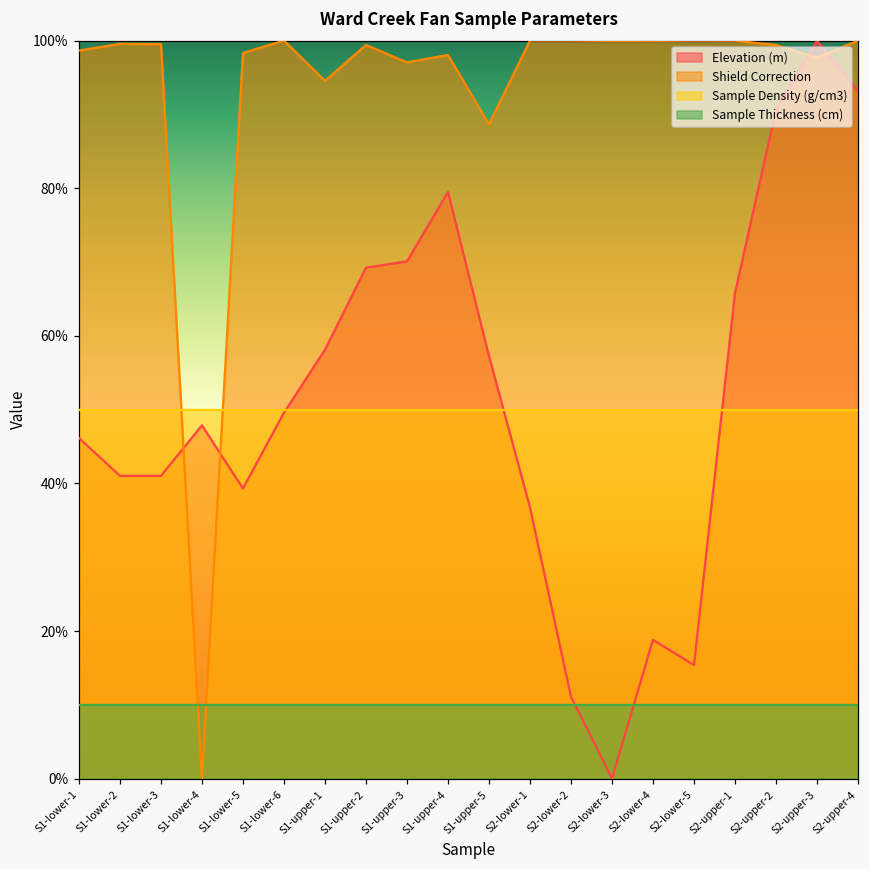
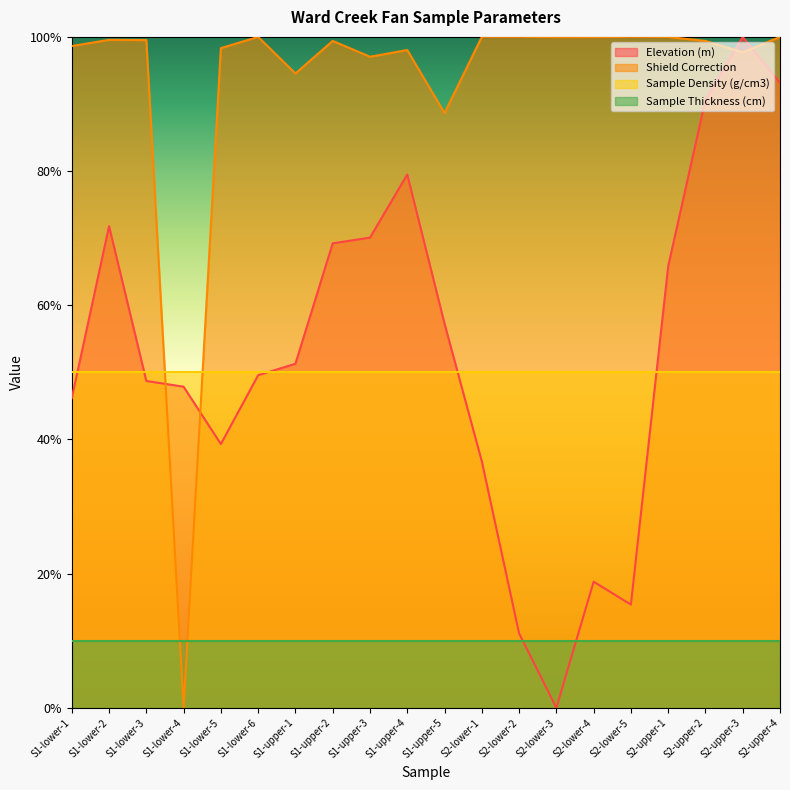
  {
    "Elevation (m)": {
      "S1-lower-1": "46%",
-     "S1-lower-2": "41%",
-     "S1-lower-3": "41%",
+     "S1-lower-2": "72%",
+     "S1-lower-3": "49%",
      "S1-lower-4": "48%",
      "S1-lower-5": "39%",
      "S1-lower-6": "50%",
-     "S1-upper-1": "58%",
+     "S1-upper-1": "51%",
      "S1-upper-2": "69%",
      "S1-upper-3": "70%",
      "S1-upper-4": "79%",
      "S1-upper-5": "57%",
      "S2-lower-1": "37%",
      "S2-lower-2": "11%",
      "S2-lower-3": "0%",
      "S2-lower-4": "19%",
      "S2-lower-5": "15%",
      "S2-upper-1": "66%",
      "S2-upper-3": "100%",
      "S2-upper-4": "93%"
    },
    "Sample Thickness (cm)": {
      "S1-lower-1": "10%",
      "S1-lower-2": "10%",
      "S1-lower-3": "10%",
      "S1-lower-4": "10%",
      "S1-lower-5": "10%",
      "S1-lower-6": "10%",
      "S1-upper-1": "10%",
      "S1-upper-2": "10%",
      "S1-upper-3": "10%",
      "S1-upper-4": "10%",
      "S1-upper-5": "10%",
      "S2-lower-1": "10%",
      "S2-lower-2": "10%",
      "S2-lower-3": "10%",
      "S2-lower-4": "10%",
      "S2-lower-5": "10%",
      "S2-upper-1": "10%",
      "S2-upper-2": "10%",
      "S2-upper-3": "10%",
      "S2-upper-4": "10%"
    }
  }
